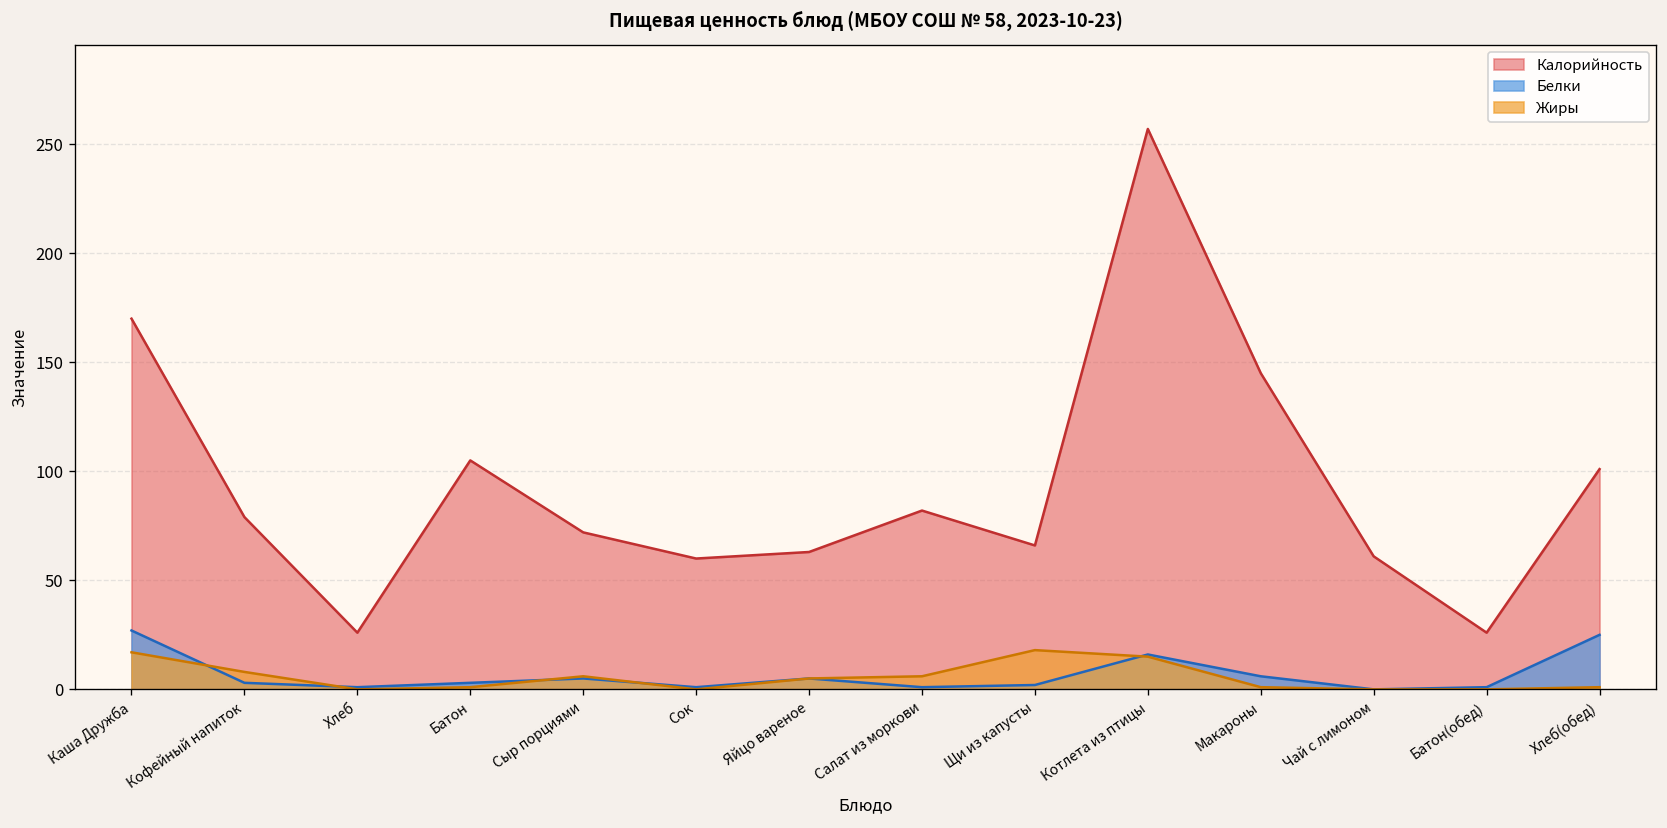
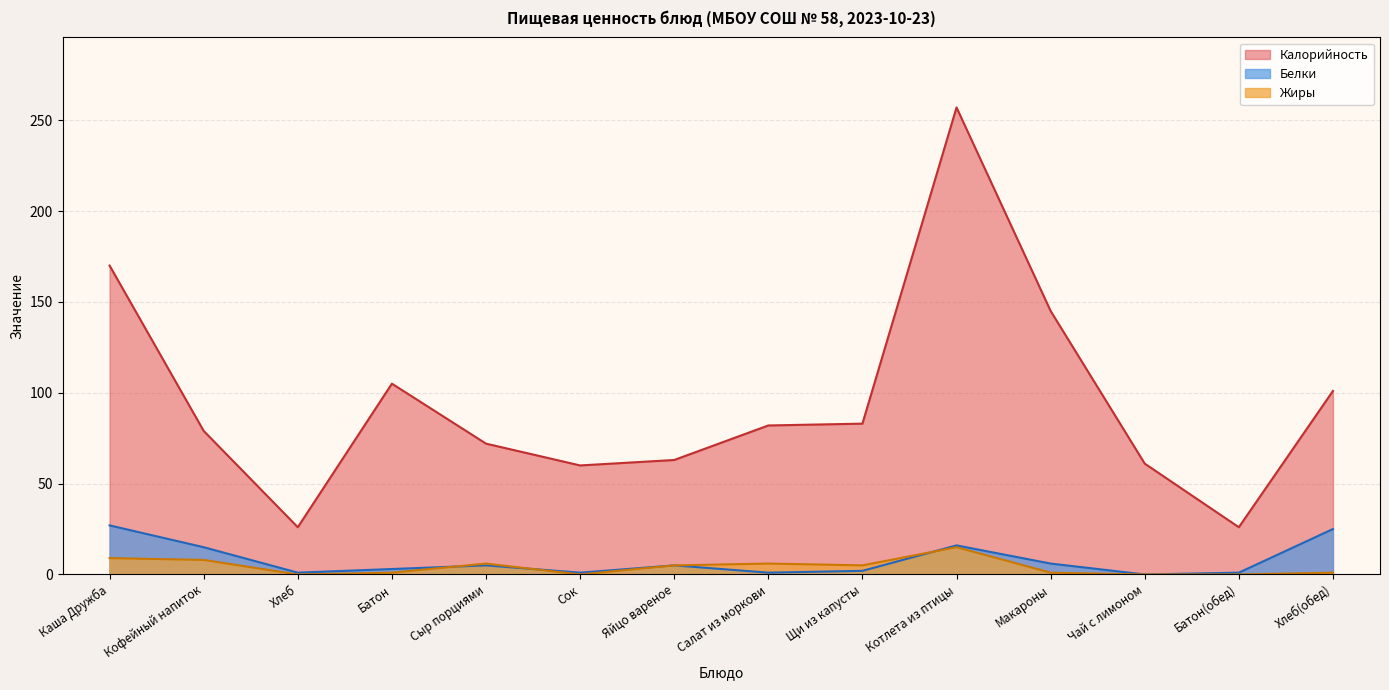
  {
    "Калорийность": {
      "Каша Дружба": 170,
      "Кофейный напиток": 79,
      "Хлеб": 26,
      "Батон": 105,
      "Сыр порциями": 72,
      "Сок": 60,
      "Яйцо вареное": 63,
      "Салат из моркови": 82,
-     "Щи из капусты": 66,
+     "Щи из капусты": 83,
      "Котлета из птицы": 257,
      "Макароны": 145,
      "Чай с лимоном": 61,
      "Батон(обед)": 26,
      "Хлеб(обед)": 101
    },
    "Белки": {
      "Каша Дружба": 27,
-     "Кофейный напиток": 3,
+     "Кофейный напиток": 15,
      "Батон": 3,
      "Салат из моркови": 1,
      "Щи из капусты": 2,
      "Макароны": 6,
      "Хлеб(обед)": 25
    },
    "Жиры": {
-     "Каша Дружба": 17,
+     "Каша Дружба": 9,
      "Кофейный напиток": 8,
      "Батон": 1,
      "Салат из моркови": 6,
-     "Щи из капусты": 18,
+     "Щи из капусты": 5,
      "Макароны": 1,
      "Хлеб(обед)": 1
    }
  }
